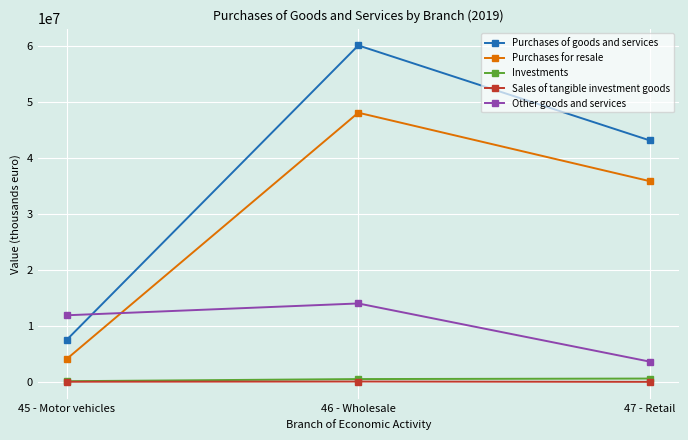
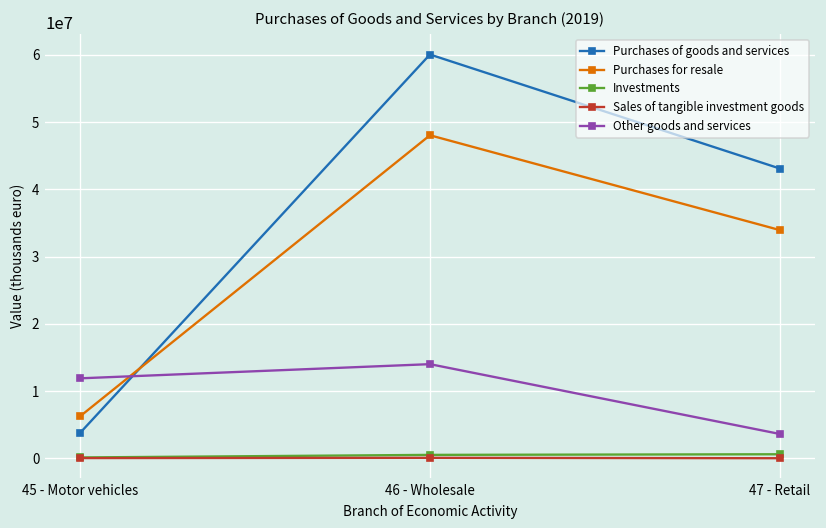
  {
    "Purchases of goods and services": {
-     "45 - Motor vehicles": 8000000,
+     "45 - Motor vehicles": 4000000,
      "46 - Wholesale": 60000000,
      "47 - Retail": 43000000
    },
    "Purchases for resale": {
-     "45 - Motor vehicles": 4000000,
+     "45 - Motor vehicles": 6000000,
      "46 - Wholesale": 48000000,
-     "47 - Retail": 36000000
+     "47 - Retail": 34000000
    },
    "Investments": {
      "47 - Retail": 1000000
    },
    "Sales of tangible investment goods": {
      "47 - Retail": 0
    },
    "Other goods and services": {
      "45 - Motor vehicles": 12000000,
      "46 - Wholesale": 14000000,
      "47 - Retail": 4000000
    }
  }
